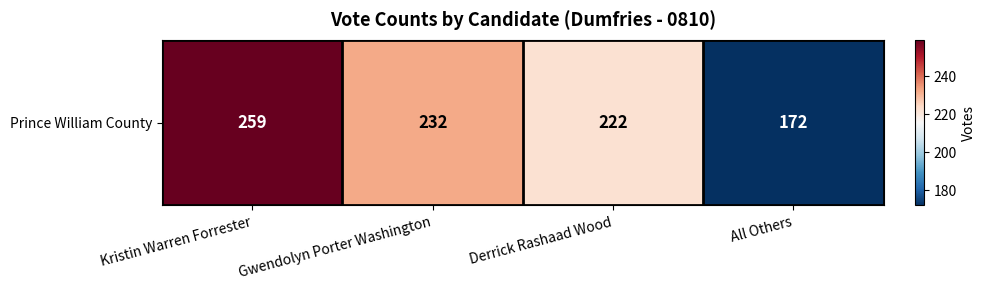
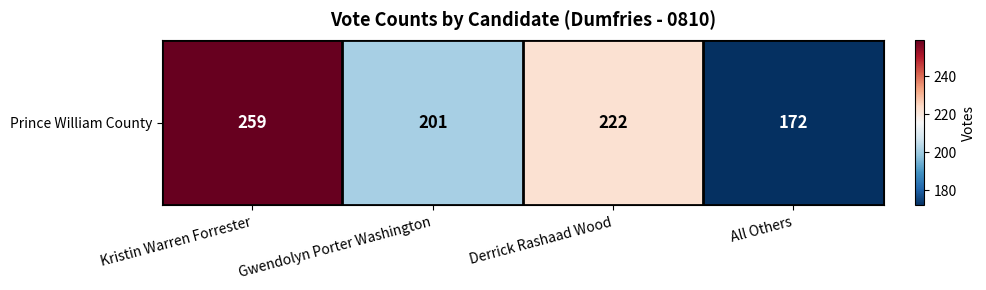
  {
    "Prince William County": {
      "Kristin Warren Forrester": 259,
-     "Gwendolyn Porter Washington": 232,
+     "Gwendolyn Porter Washington": 201,
      "Derrick Rashaad Wood": 222,
      "All Others": 172
    }
  }
